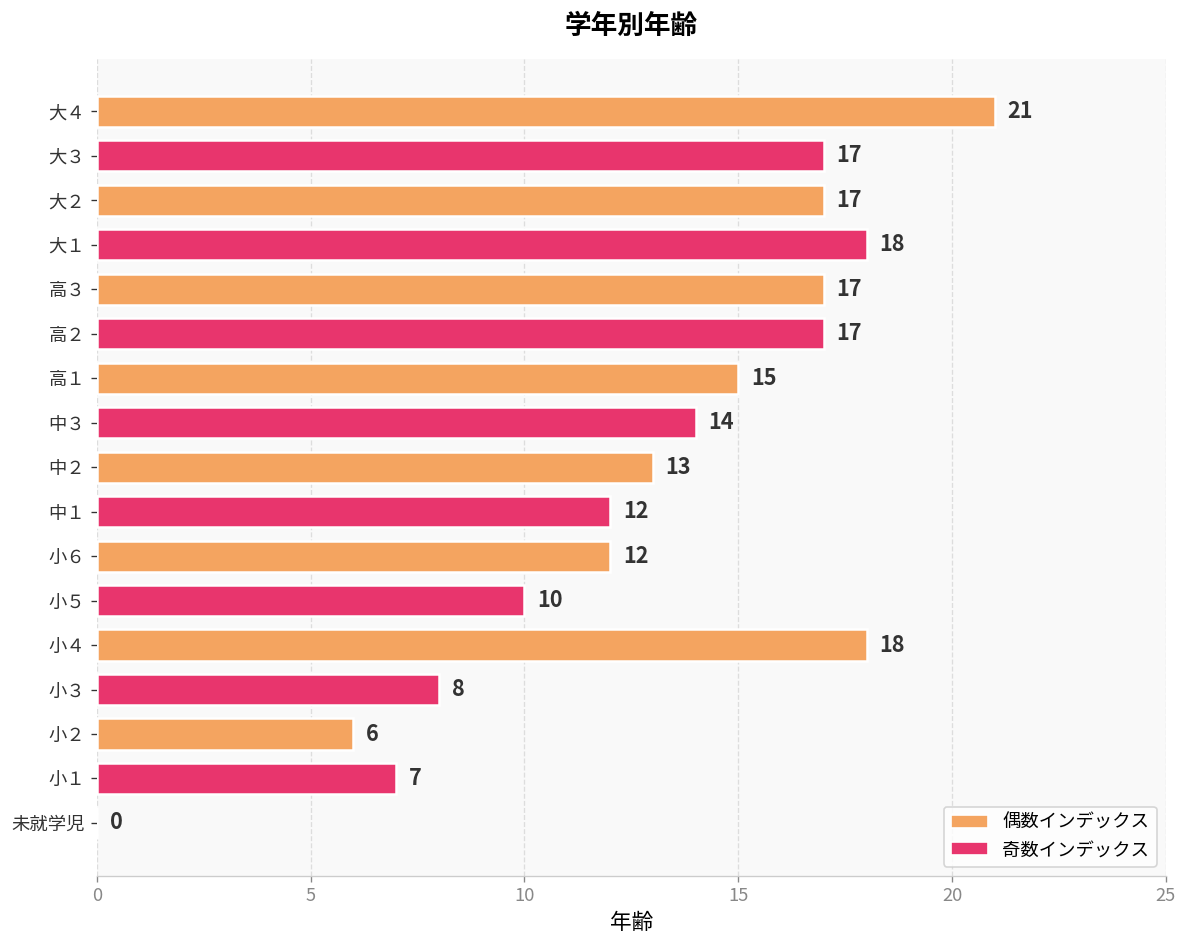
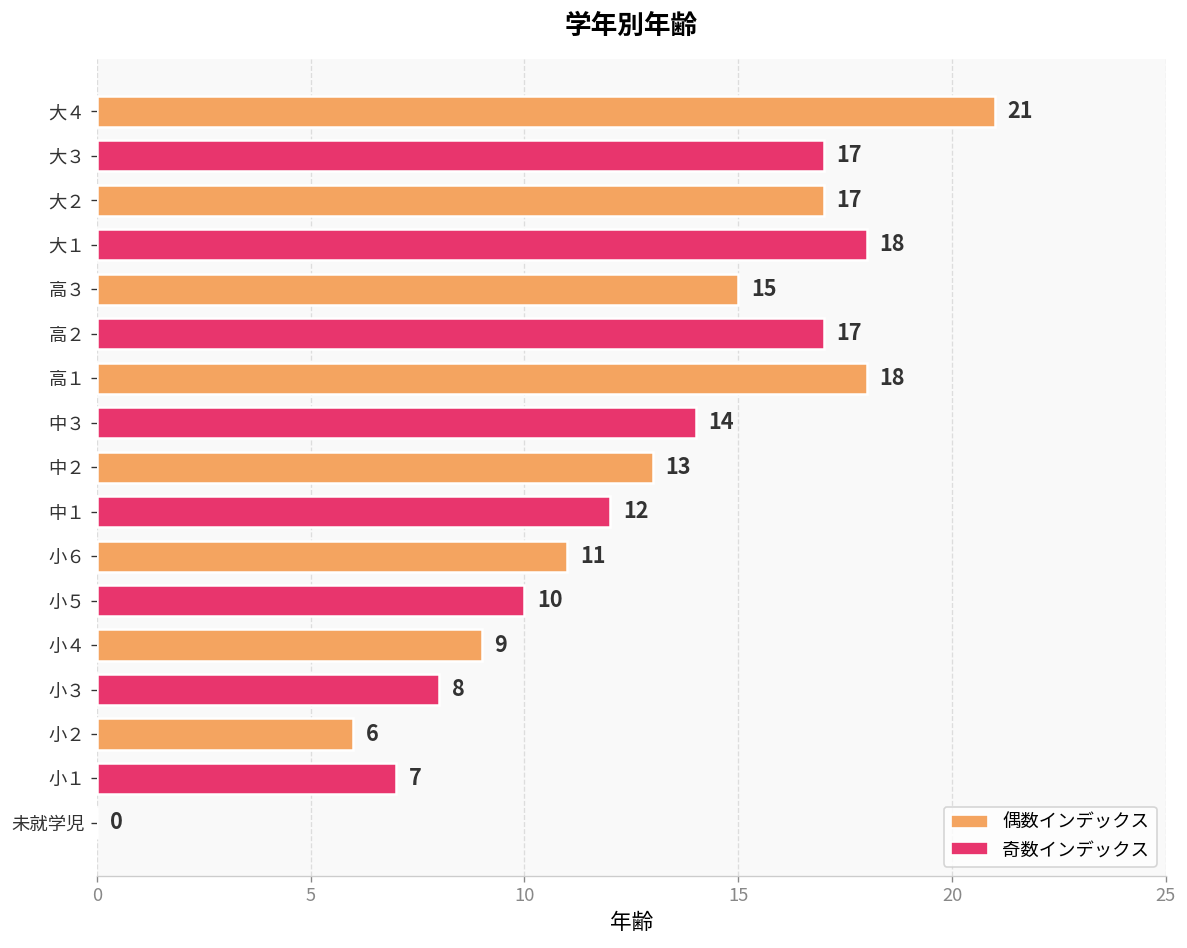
  {
    "大４": 21,
    "大３": 17,
    "大２": 17,
    "大１": 18,
-   "高３": 17,
+   "高３": 15,
    "高２": 17,
-   "高１": 15,
+   "高１": 18,
    "中３": 14,
    "中２": 13,
    "中１": 12,
-   "小６": 12,
+   "小６": 11,
    "小５": 10,
-   "小４": 18,
+   "小４": 9,
    "小３": 8,
    "小２": 6,
    "小１": 7,
    "未就学児": 0
  }
